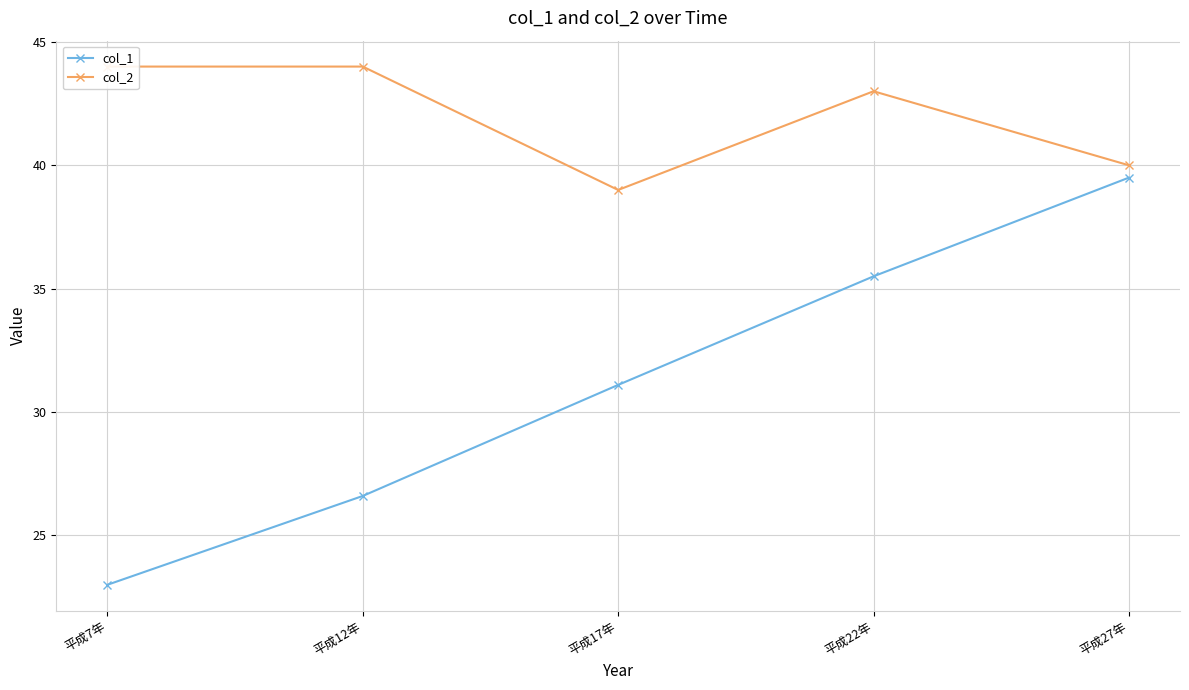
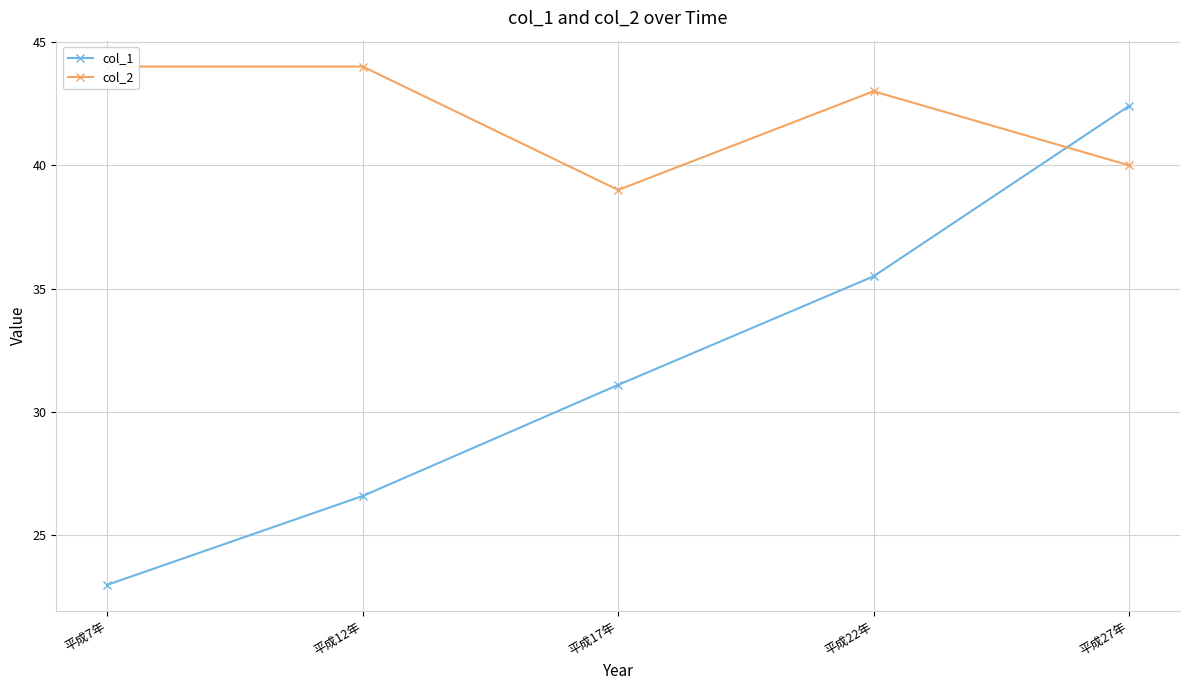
  {
    "col_1": {
      "平成7年": 23.0,
      "平成12年": 26.6,
      "平成17年": 31.1,
      "平成22年": 35.5,
-     "平成27年": 39.5
+     "平成27年": 42.4
    },
    "col_2": {
      "平成12年": 44.0,
      "平成17年": 39.0,
      "平成22年": 43.0,
      "平成27年": 40.0
    }
  }
